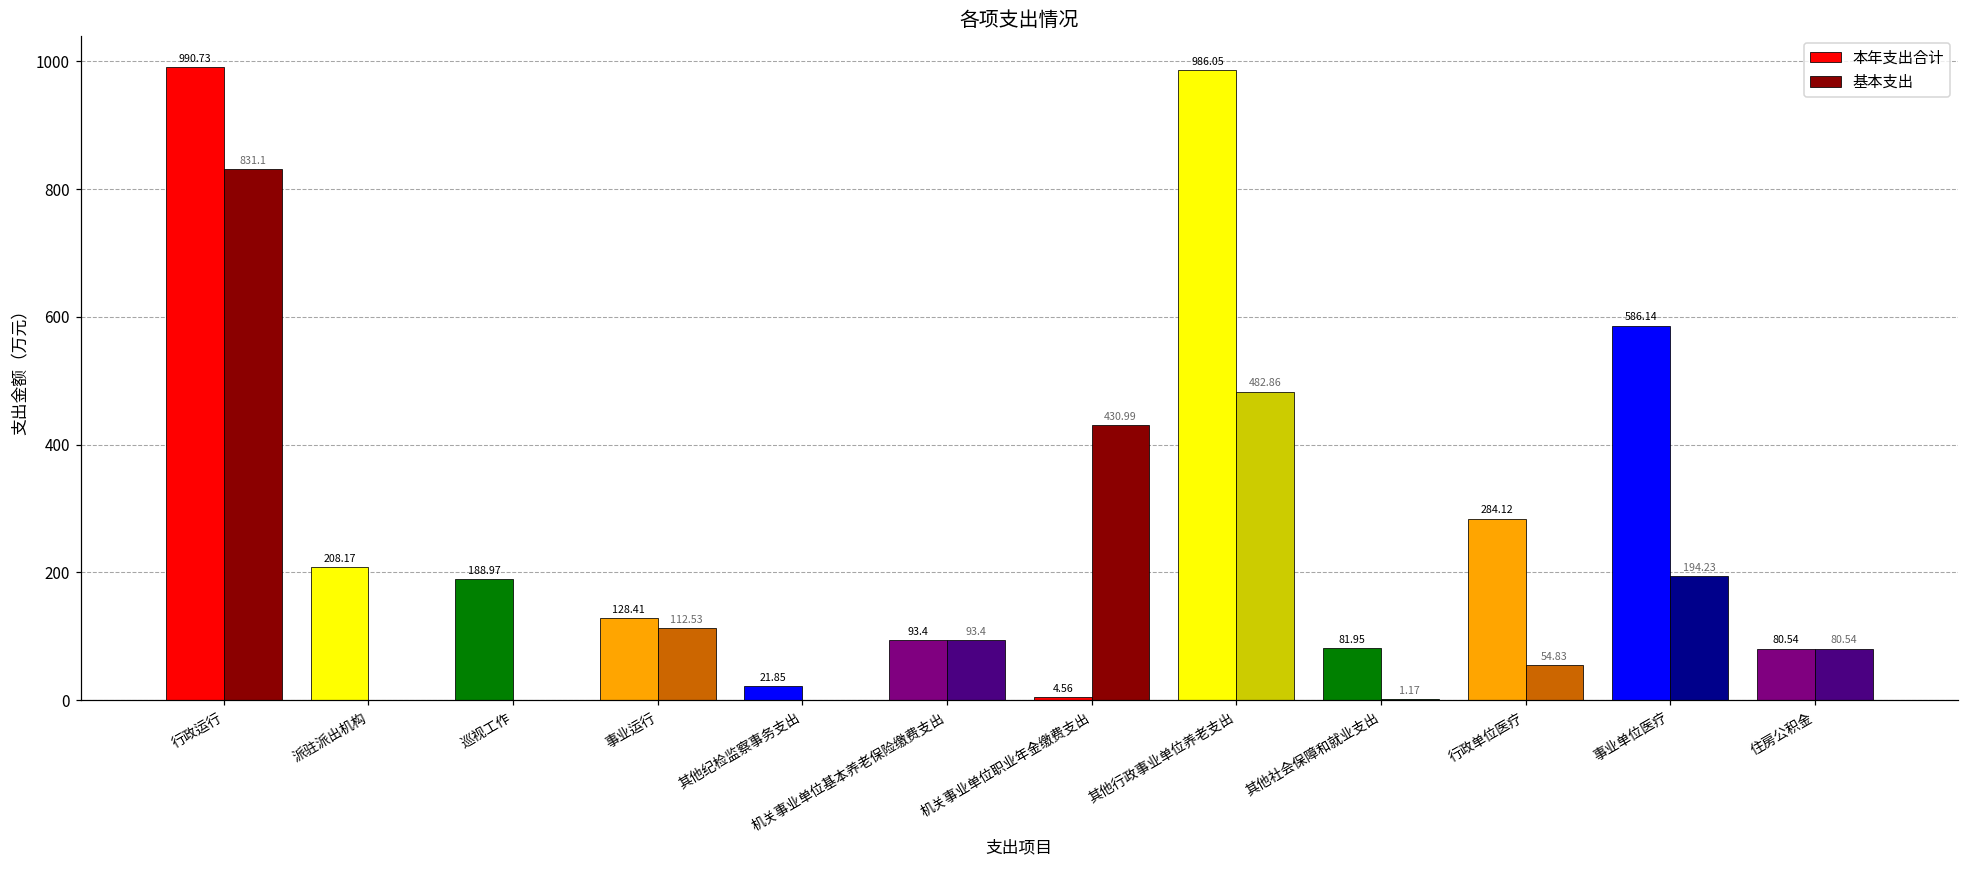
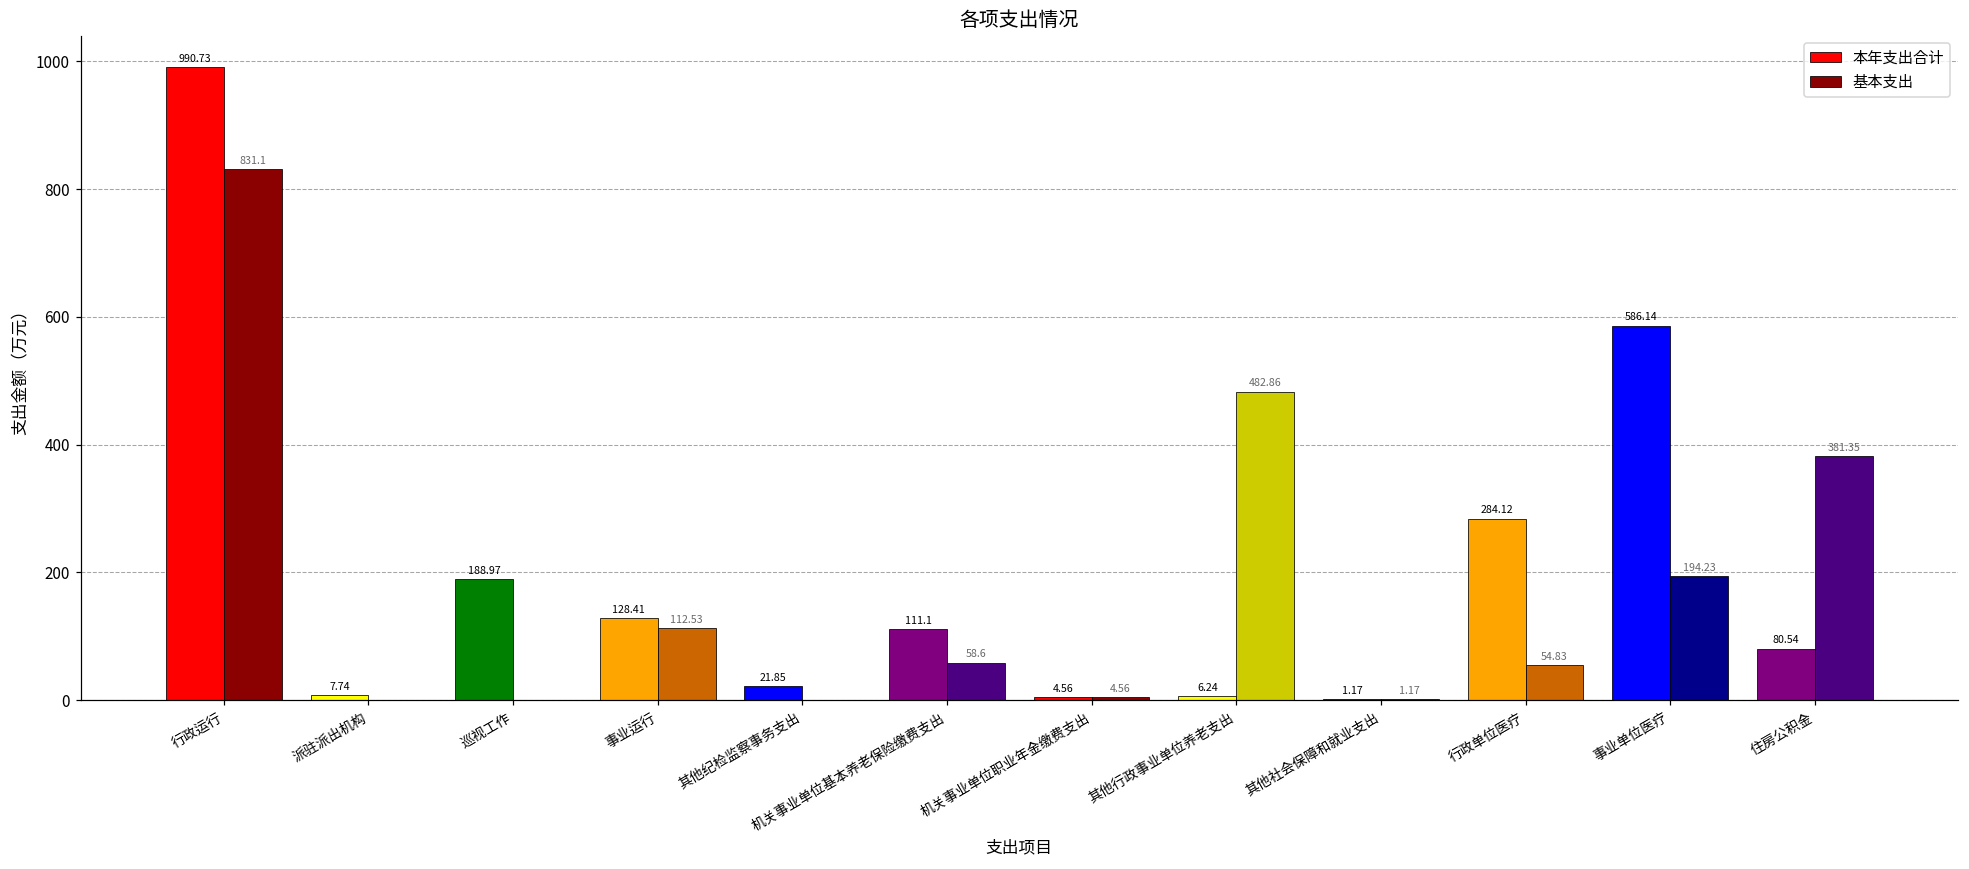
  {
    "本年支出合计": {
      "行政运行": 990.73,
-     "派驻派出机构": 208.17,
+     "派驻派出机构": 7.74,
      "巡视工作": 188.97,
      "事业运行": 128.41,
      "其他纪检监察事务支出": 21.85,
-     "机关事业单位基本养老保险缴费支出": 93.4,
+     "机关事业单位基本养老保险缴费支出": 111.1,
      "机关事业单位职业年金缴费支出": 4.56,
-     "其他行政事业单位养老支出": 986.05,
-     "其他社会保障和就业支出": 81.95,
+     "其他行政事业单位养老支出": 6.24,
+     "其他社会保障和就业支出": 1.17,
      "行政单位医疗": 284.12,
      "事业单位医疗": 586.14,
      "住房公积金": 80.54
    },
    "基本支出": {
      "行政运行": 831.1,
      "事业运行": 112.53,
-     "机关事业单位基本养老保险缴费支出": 93.4,
-     "机关事业单位职业年金缴费支出": 430.99,
+     "机关事业单位基本养老保险缴费支出": 58.6,
+     "机关事业单位职业年金缴费支出": 4.56,
      "其他行政事业单位养老支出": 482.86,
      "其他社会保障和就业支出": 1.17,
      "行政单位医疗": 54.83,
      "事业单位医疗": 194.23,
-     "住房公积金": 80.54
+     "住房公积金": 381.35
    }
  }
